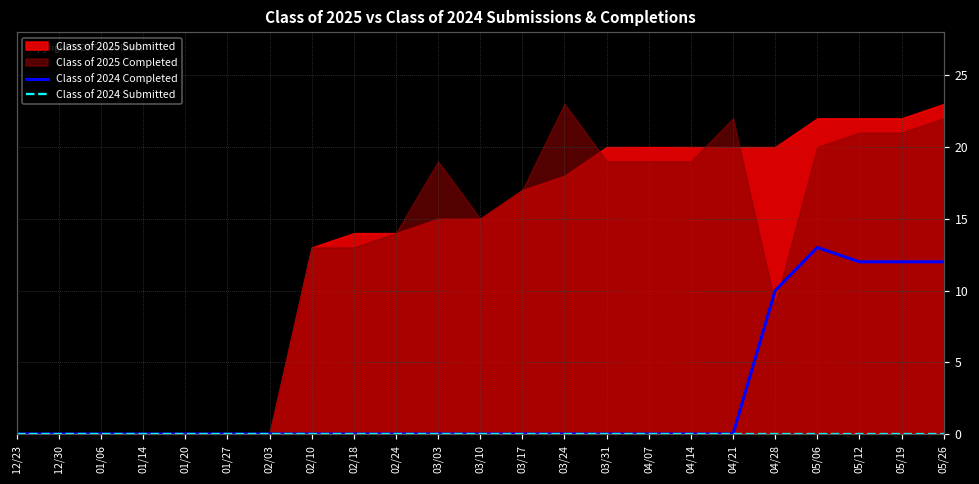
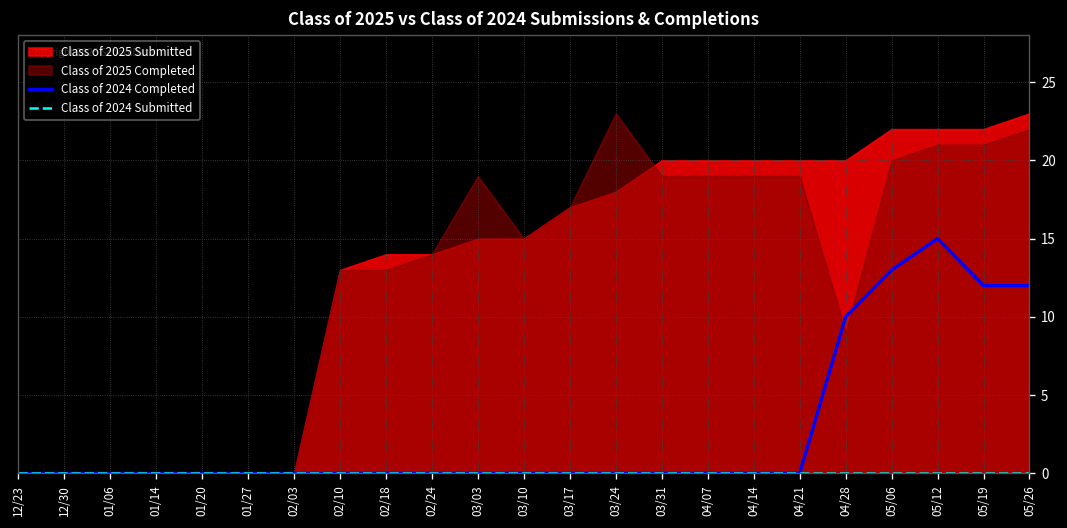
  {
    "Class of 2025 Submitted": {
      "02/18": 14,
      "03/03": 15,
      "03/24": 18,
      "03/31": 20,
      "04/07": 20,
      "04/14": 20,
      "04/21": 20,
      "04/28": 20,
      "05/06": 22,
      "05/12": 22,
      "05/19": 22,
      "05/26": 23
    },
    "Class of 2024 Completed": {
      "04/28": 10,
      "05/06": 13,
-     "05/12": 12,
+     "05/12": 15,
      "05/19": 12,
      "05/26": 12
    },
    "Class of 2025 Completed": {
      "02/18": 13,
      "03/03": 19,
      "03/24": 23,
      "03/31": 19,
      "04/07": 19,
      "04/14": 19,
-     "04/21": 22,
+     "04/21": 19,
      "04/28": 9,
      "05/06": 20,
      "05/12": 21,
      "05/19": 21,
      "05/26": 22
    },
    "Class of 2024 Submitted": {
      "04/28": 0,
      "05/06": 0,
      "05/12": 0,
      "05/19": 0,
      "05/26": 0
    }
  }
